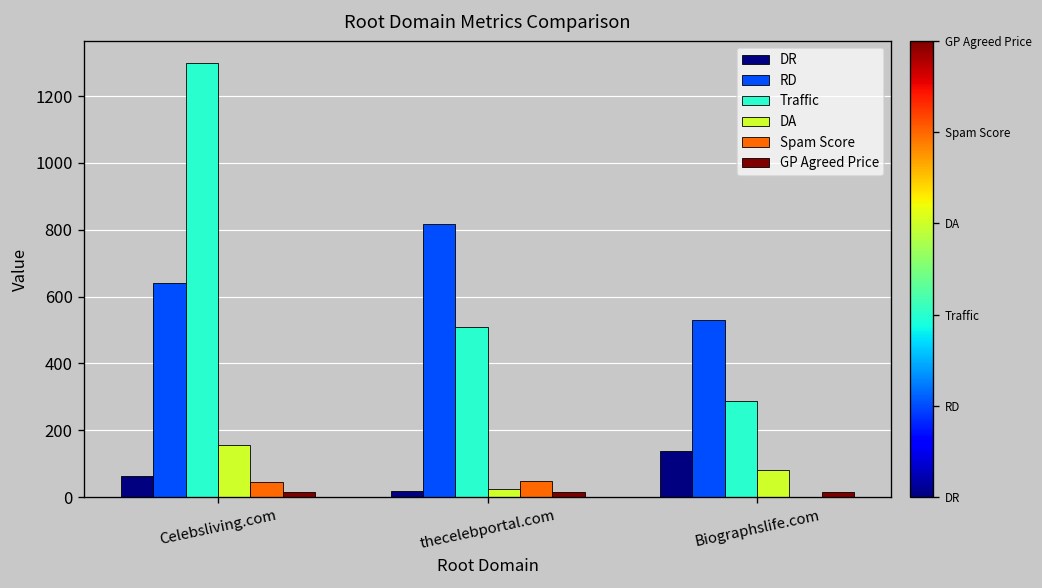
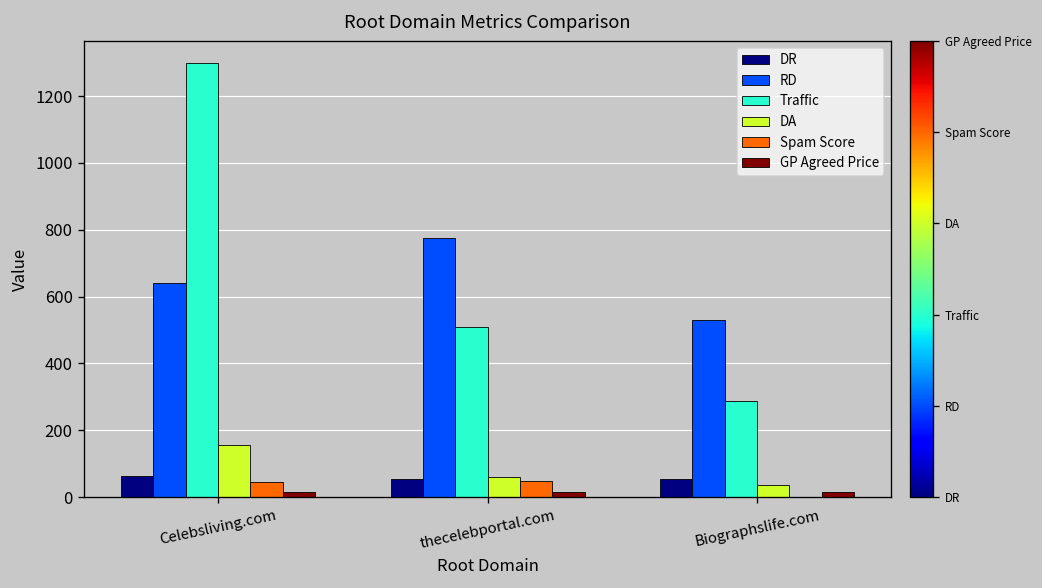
  {
    "DR": {
      "Celebsliving.com": 60,
-     "thecelebportal.com": 20,
-     "Biographslife.com": 140
+     "thecelebportal.com": 50,
+     "Biographslife.com": 50
    },
    "RD": {
      "Celebsliving.com": 640,
-     "thecelebportal.com": 820,
+     "thecelebportal.com": 770,
      "Biographslife.com": 530
    },
    "Traffic": {
      "Celebsliving.com": 1300,
      "thecelebportal.com": 510,
      "Biographslife.com": 290
    },
    "DA": {
      "Celebsliving.com": 160,
-     "thecelebportal.com": 20,
-     "Biographslife.com": 80
+     "thecelebportal.com": 60,
+     "Biographslife.com": 40
    },
    "Spam Score": {
      "Celebsliving.com": 50,
      "thecelebportal.com": 50
    },
    "GP Agreed Price": {
      "Celebsliving.com": 20,
      "thecelebportal.com": 20,
      "Biographslife.com": 20
    }
  }
